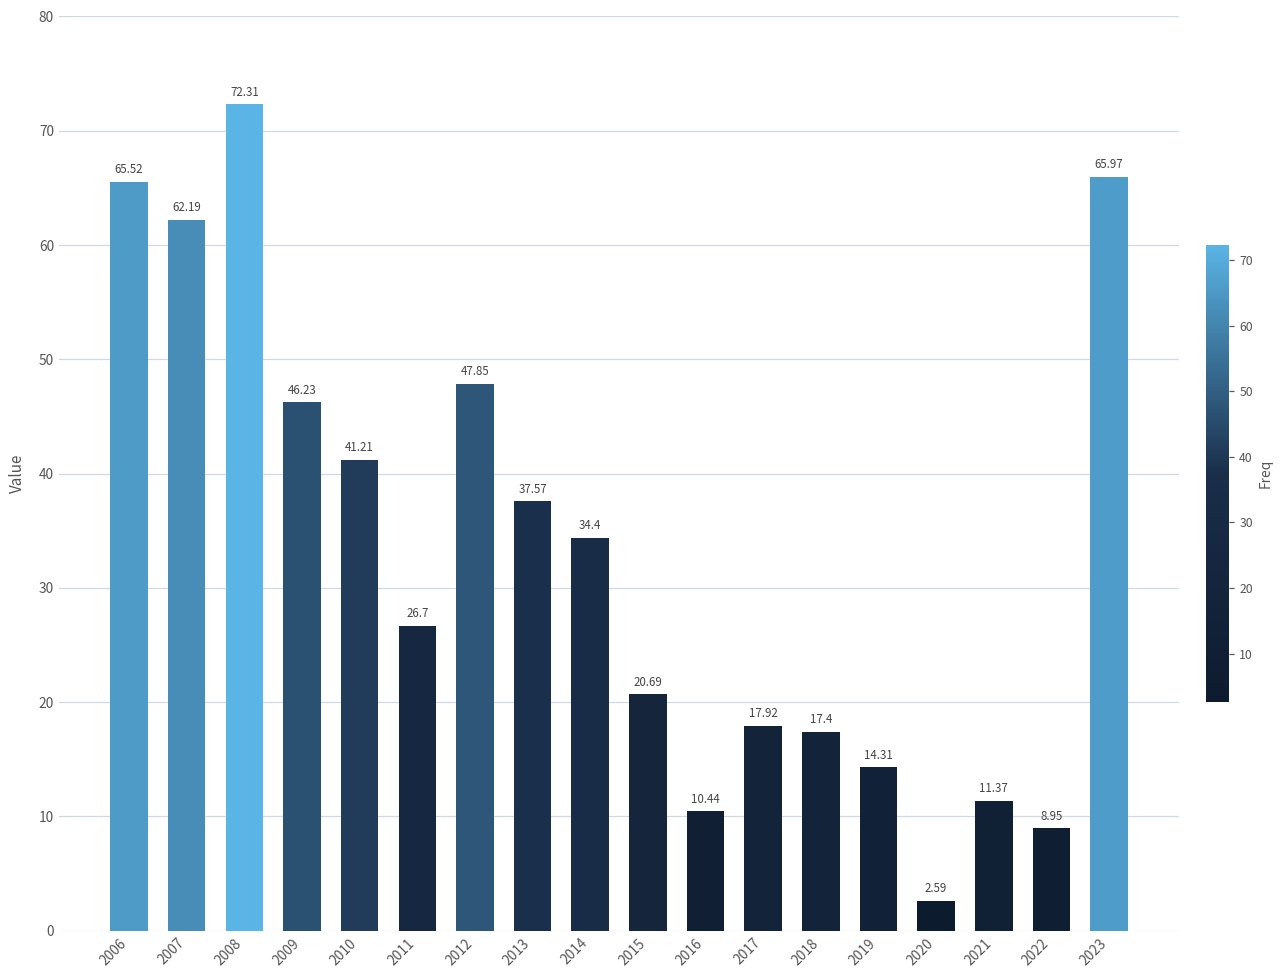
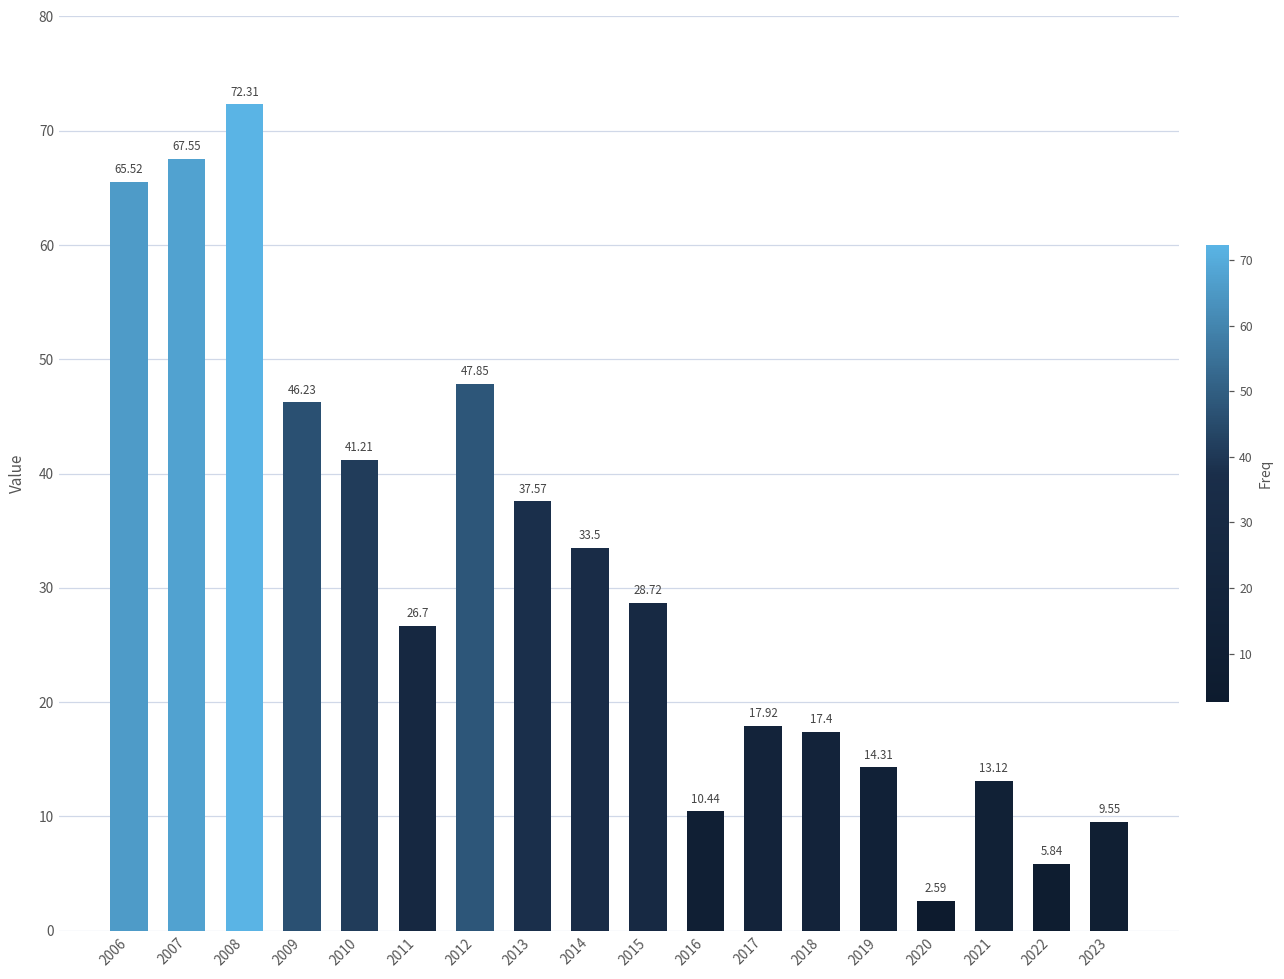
  {
    "2006": 65.52,
-   "2007": 62.19,
+   "2007": 67.55,
    "2008": 72.31,
    "2009": 46.23,
    "2010": 41.21,
    "2011": 26.7,
    "2012": 47.85,
    "2013": 37.57,
-   "2014": 34.4,
-   "2015": 20.69,
+   "2014": 33.5,
+   "2015": 28.72,
    "2016": 10.44,
    "2017": 17.92,
    "2018": 17.4,
    "2019": 14.31,
    "2020": 2.59,
-   "2021": 11.37,
-   "2022": 8.95,
-   "2023": 65.97
+   "2021": 13.12,
+   "2022": 5.84,
+   "2023": 9.55
  }
